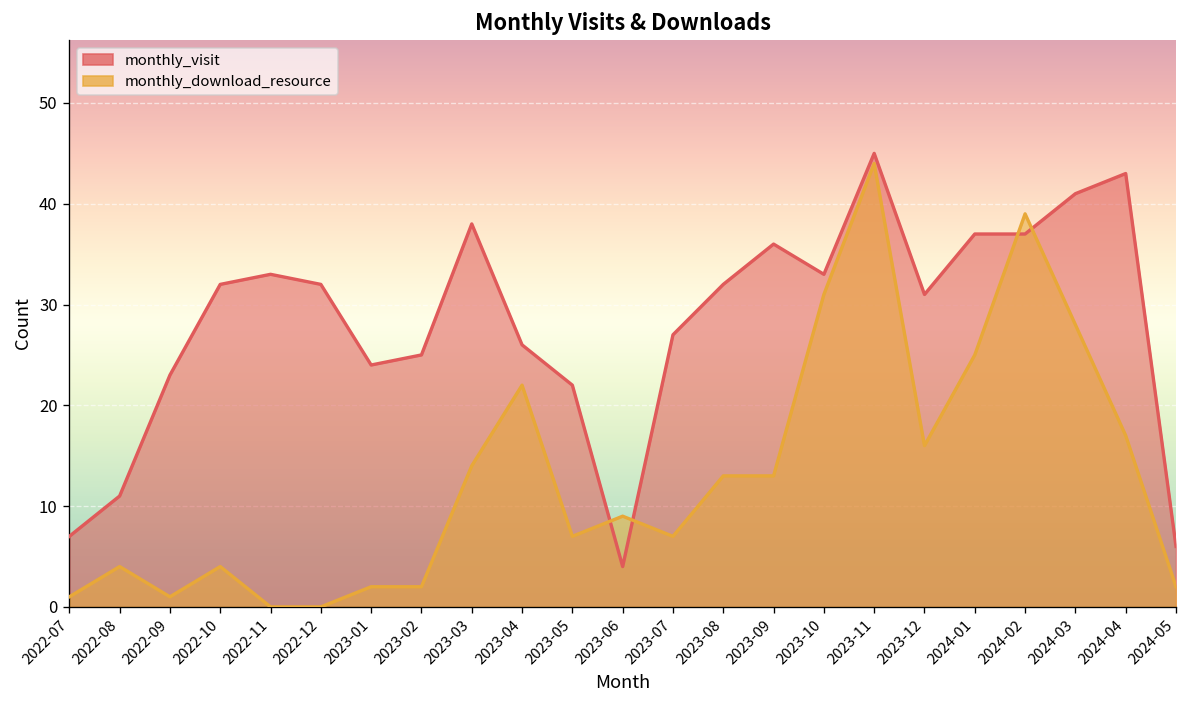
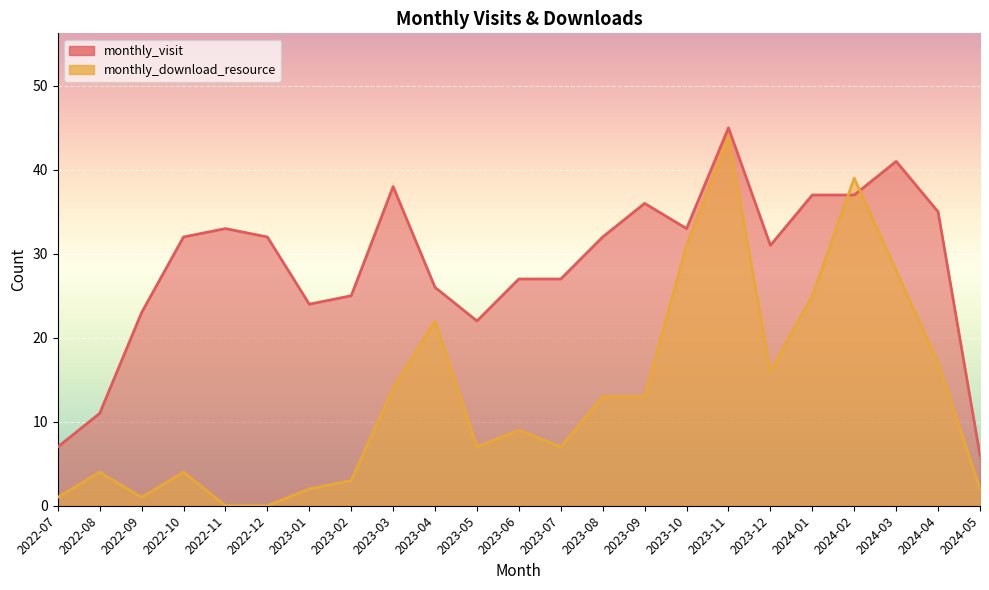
  {
    "monthly_visit": {
      "2022-07": 7,
      "2022-08": 11,
      "2022-09": 23,
      "2022-10": 32,
      "2022-11": 33,
      "2022-12": 32,
      "2023-01": 24,
      "2023-02": 25,
      "2023-03": 38,
      "2023-04": 26,
      "2023-05": 22,
-     "2023-06": 4,
+     "2023-06": 27,
      "2023-07": 27,
      "2023-08": 32,
      "2023-09": 36,
      "2023-10": 33,
      "2023-11": 45,
      "2023-12": 31,
      "2024-01": 37,
      "2024-02": 37,
      "2024-03": 41,
-     "2024-04": 43,
+     "2024-04": 35,
      "2024-05": 6
    },
    "monthly_download_resource": {
      "2022-07": 1,
      "2022-08": 4,
      "2022-09": 1,
      "2022-10": 4,
      "2022-11": 0,
      "2022-12": 0,
      "2023-01": 2,
-     "2023-02": 2,
+     "2023-02": 3,
      "2023-03": 14,
      "2023-04": 22,
      "2023-05": 7,
      "2023-06": 9,
      "2023-07": 7,
      "2023-08": 13,
      "2023-09": 13,
      "2023-10": 31,
      "2023-11": 44,
      "2023-12": 16,
      "2024-01": 25,
      "2024-02": 39,
      "2024-03": 28,
      "2024-04": 17,
      "2024-05": 2
    }
  }
